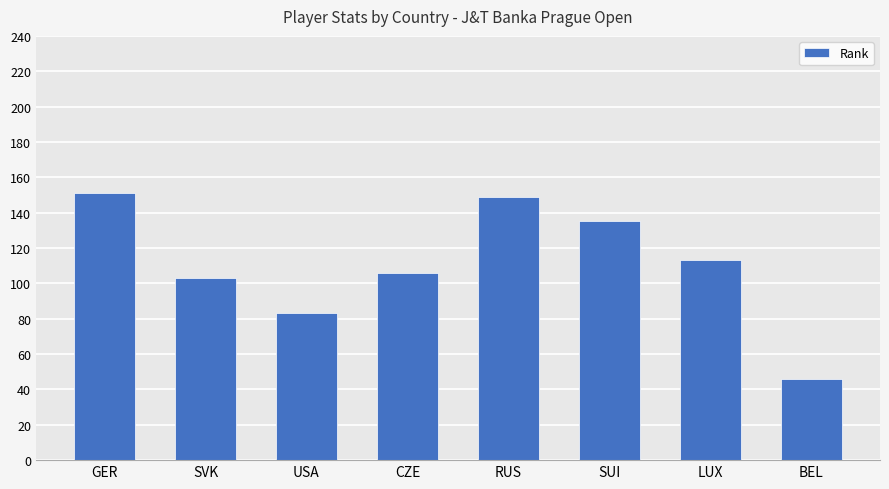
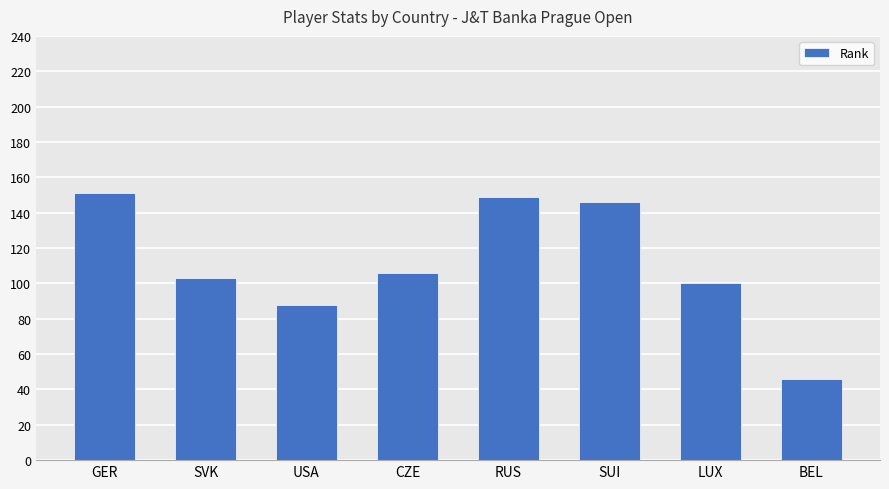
  {
    "GER": 151,
    "SVK": 103,
-   "USA": 83,
+   "USA": 88,
    "CZE": 106,
    "RUS": 149,
-   "SUI": 135,
-   "LUX": 113,
+   "SUI": 146,
+   "LUX": 100,
    "BEL": 46
  }
